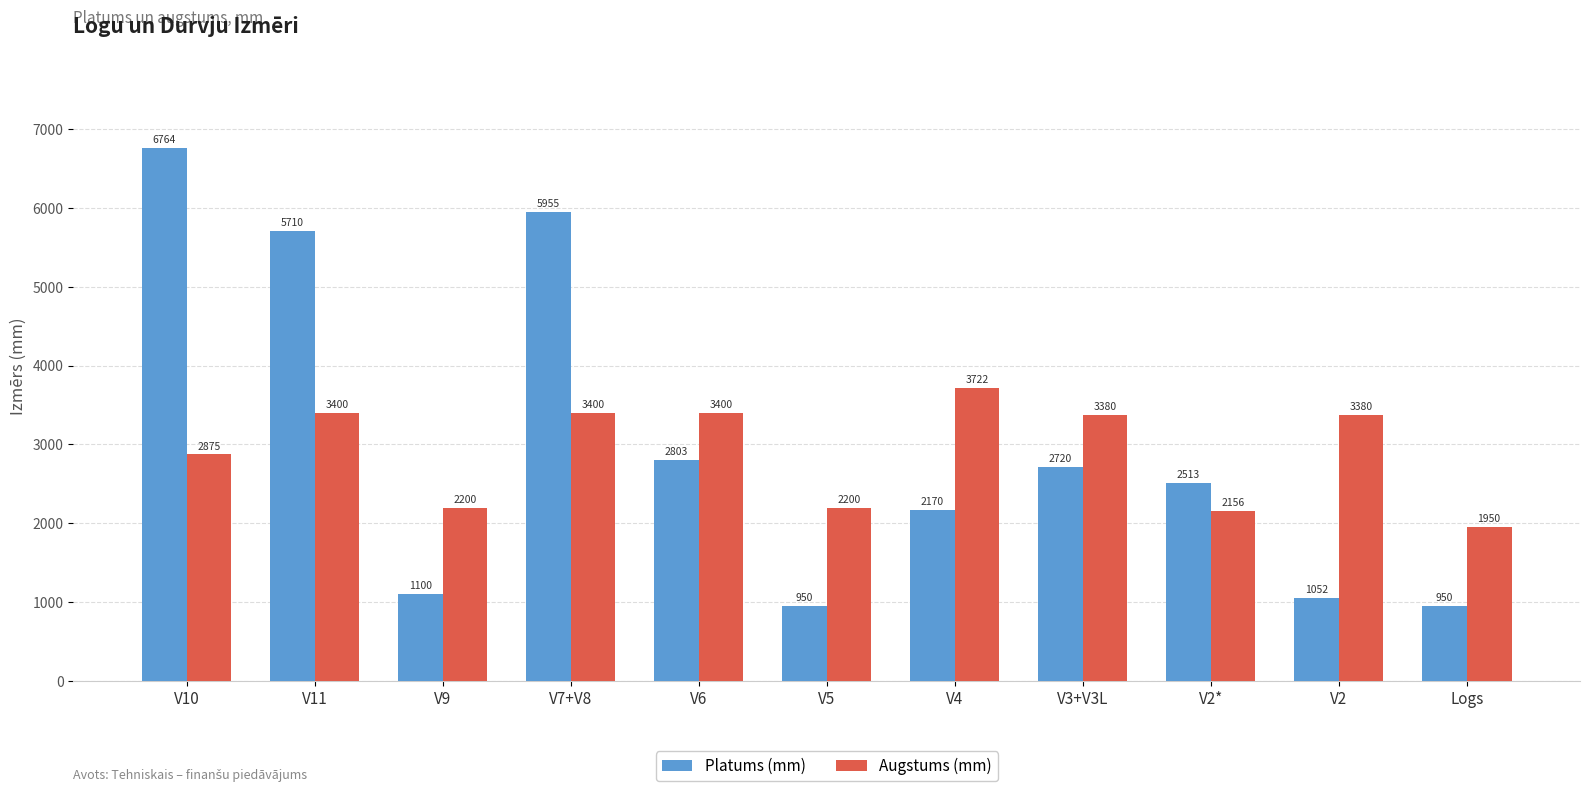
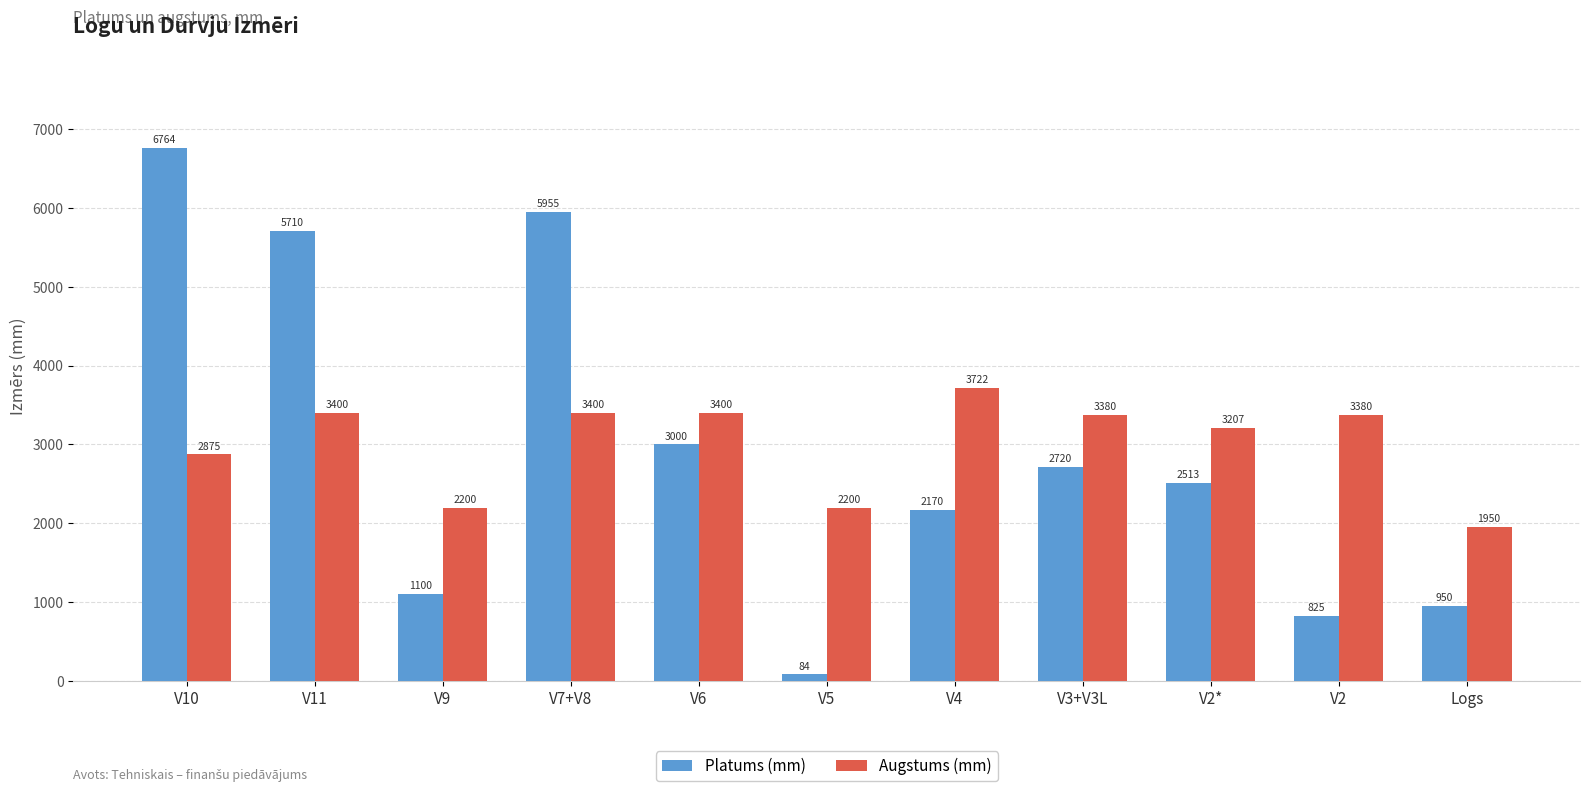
  {
    "Platums (mm)": {
      "V10": 6764,
      "V11": 5710,
      "V9": 1100,
      "V7+V8": 5955,
-     "V6": 2803,
-     "V5": 950,
+     "V6": 3000,
+     "V5": 84,
      "V4": 2170,
      "V3+V3L": 2720,
      "V2*": 2513,
-     "V2": 1052,
+     "V2": 825,
      "Logs": 950
    },
    "Augstums (mm)": {
      "V10": 2875,
      "V11": 3400,
      "V9": 2200,
      "V7+V8": 3400,
      "V6": 3400,
      "V5": 2200,
      "V4": 3722,
      "V3+V3L": 3380,
-     "V2*": 2156,
+     "V2*": 3207,
      "V2": 3380,
      "Logs": 1950
    }
  }
